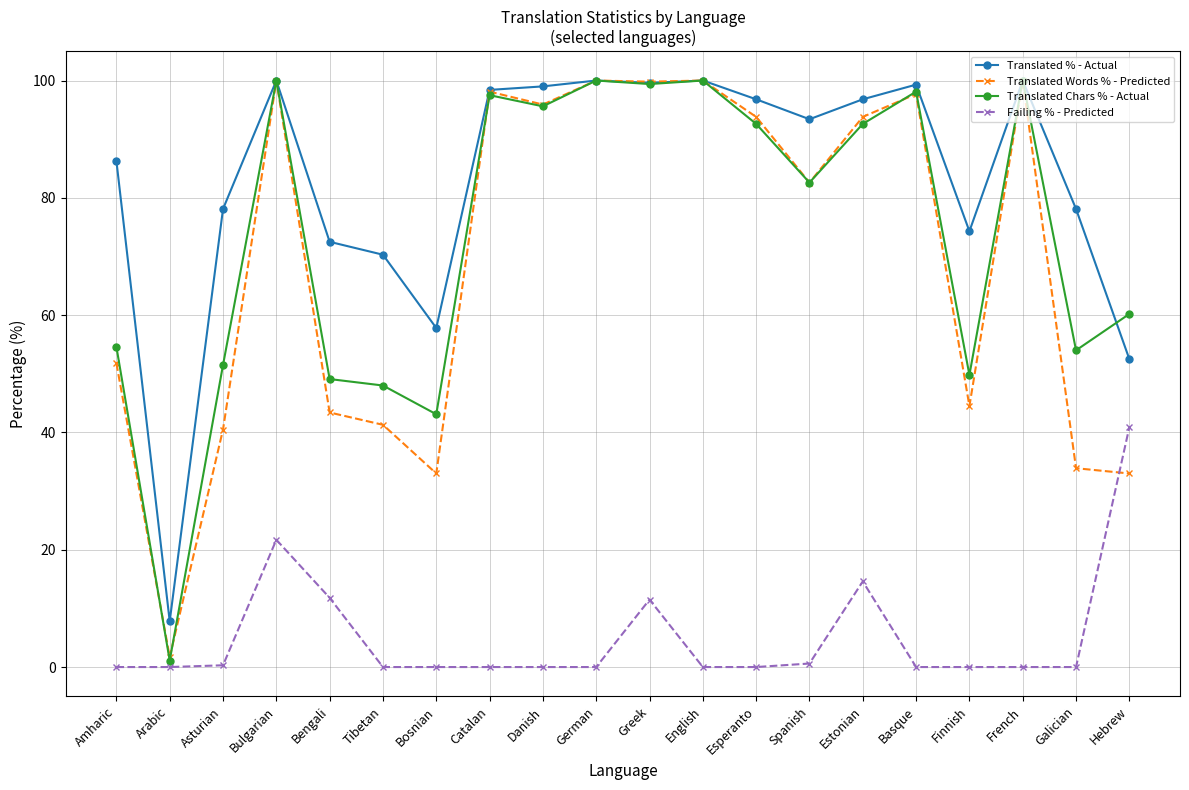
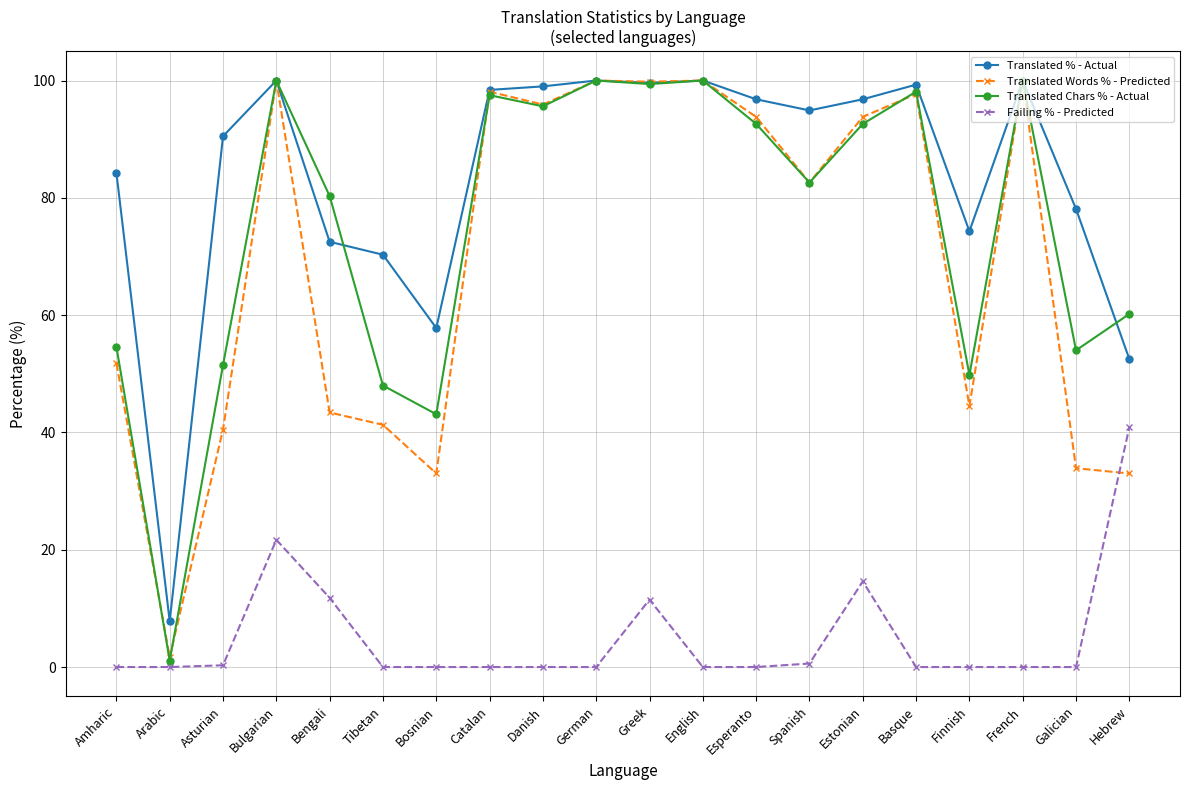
  {
    "Translated % - Actual": {
-     "Amharic": 86,
+     "Amharic": 84,
      "Arabic": 8,
-     "Asturian": 78,
+     "Asturian": 91,
      "Bengali": 73,
      "Tibetan": 70,
      "Bosnian": 58,
      "Danish": 99,
      "Esperanto": 97,
-     "Spanish": 93,
+     "Spanish": 95,
      "Estonian": 97,
      "Basque": 99,
      "Finnish": 74,
      "Galician": 78,
      "Hebrew": 53
    },
    "Translated Words % - Predicted": {
      "Amharic": 52,
      "Arabic": 2,
      "Asturian": 41,
      "Bengali": 43,
      "Tibetan": 41,
      "Bosnian": 33,
      "Esperanto": 94,
      "Estonian": 94,
      "Finnish": 45,
      "Galician": 34,
      "Hebrew": 33
    },
    "Translated Chars % - Actual": {
      "Amharic": 55,
      "Arabic": 1,
      "Asturian": 52,
-     "Bengali": 49,
+     "Bengali": 80,
      "Tibetan": 48,
      "Bosnian": 43,
      "Catalan": 98,
      "Esperanto": 93,
      "Estonian": 93,
      "Finnish": 50,
      "Galician": 54,
      "Hebrew": 60
    },
    "Failing % - Predicted": {
      "Amharic": 0,
      "Arabic": 0,
      "Asturian": 0,
      "Bulgarian": 22,
      "Bengali": 12,
      "Tibetan": 0,
      "Bosnian": 0,
      "Catalan": 0,
      "Danish": 0,
      "German": 0,
      "Greek": 12,
      "English": 0,
      "Esperanto": 0,
      "Spanish": 1,
      "Estonian": 15,
      "Basque": 0,
      "Finnish": 0,
      "French": 0,
      "Galician": 0,
      "Hebrew": 41
    }
  }
